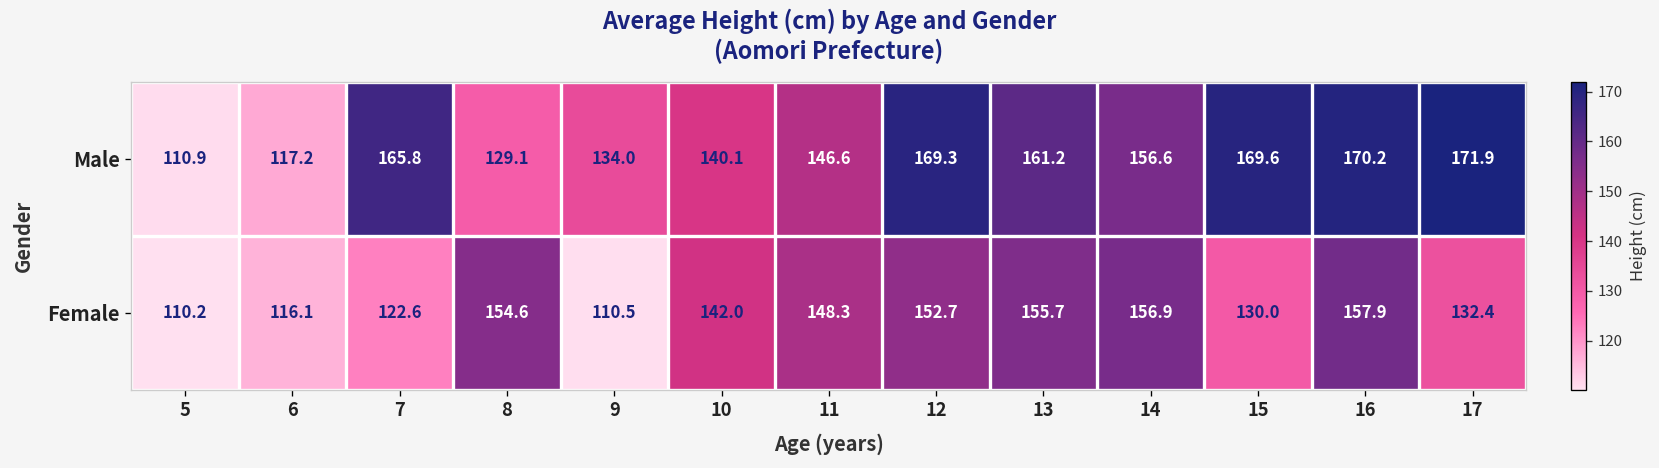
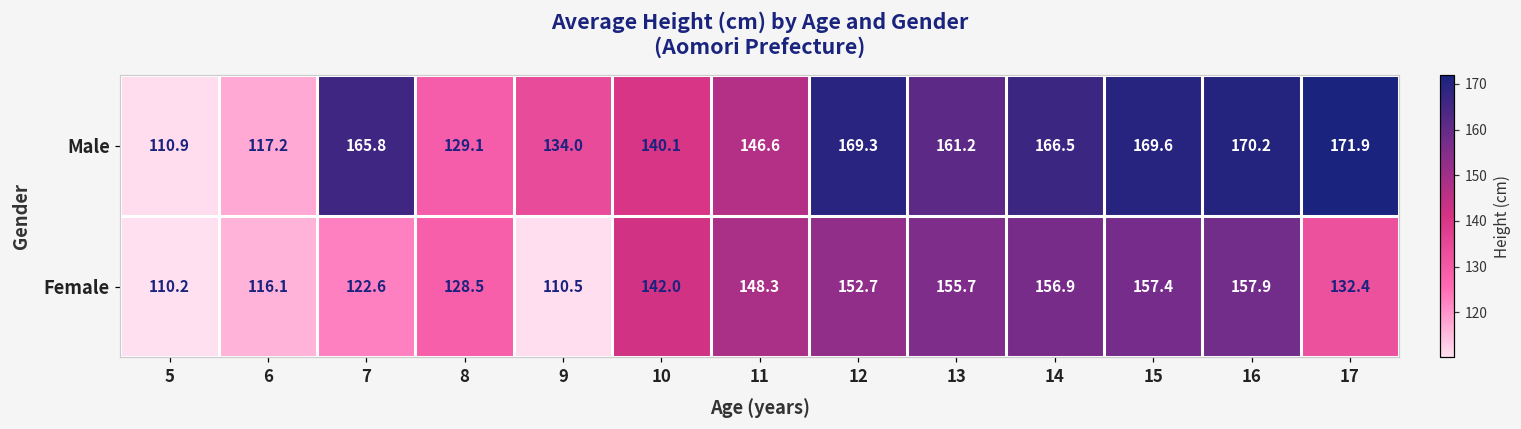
  {
    "Male": {
      "5": 110.9,
      "6": 117.2,
      "7": 165.8,
      "8": 129.1,
      "9": 134.0,
      "10": 140.1,
      "11": 146.6,
      "12": 169.3,
      "13": 161.2,
-     "14": 156.6,
+     "14": 166.5,
      "15": 169.6,
      "16": 170.2,
      "17": 171.9
    },
    "Female": {
      "5": 110.2,
      "6": 116.1,
      "7": 122.6,
-     "8": 154.6,
+     "8": 128.5,
      "9": 110.5,
      "10": 142.0,
      "11": 148.3,
      "12": 152.7,
      "13": 155.7,
      "14": 156.9,
-     "15": 130.0,
+     "15": 157.4,
      "16": 157.9,
      "17": 132.4
    }
  }
